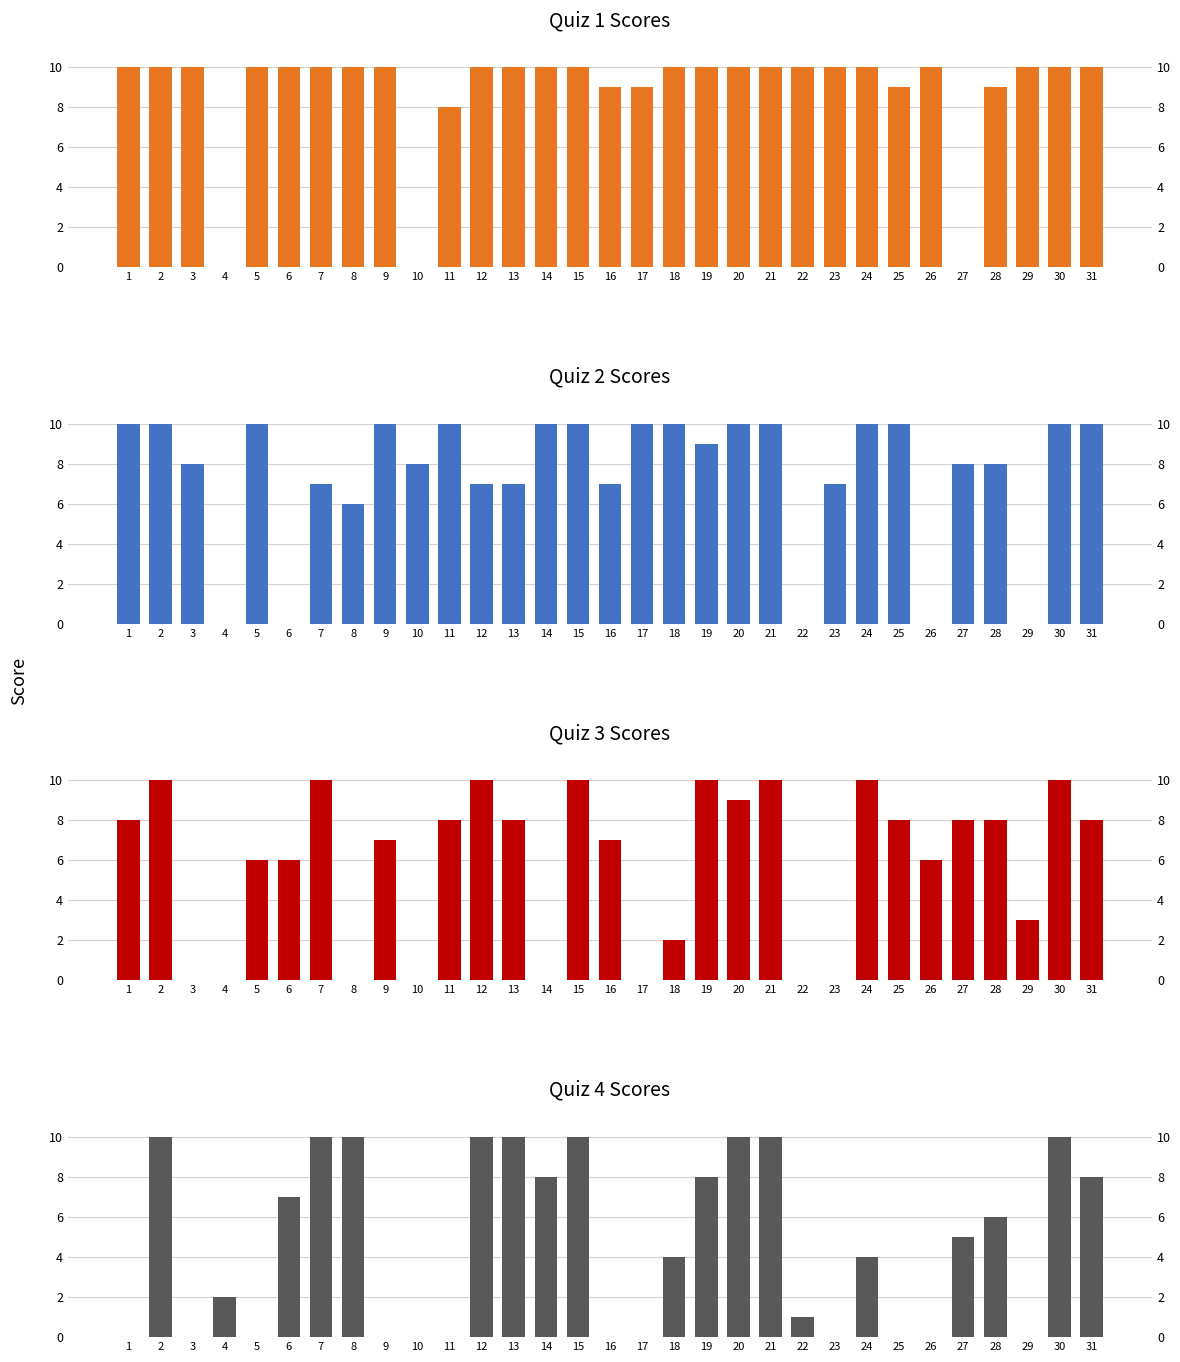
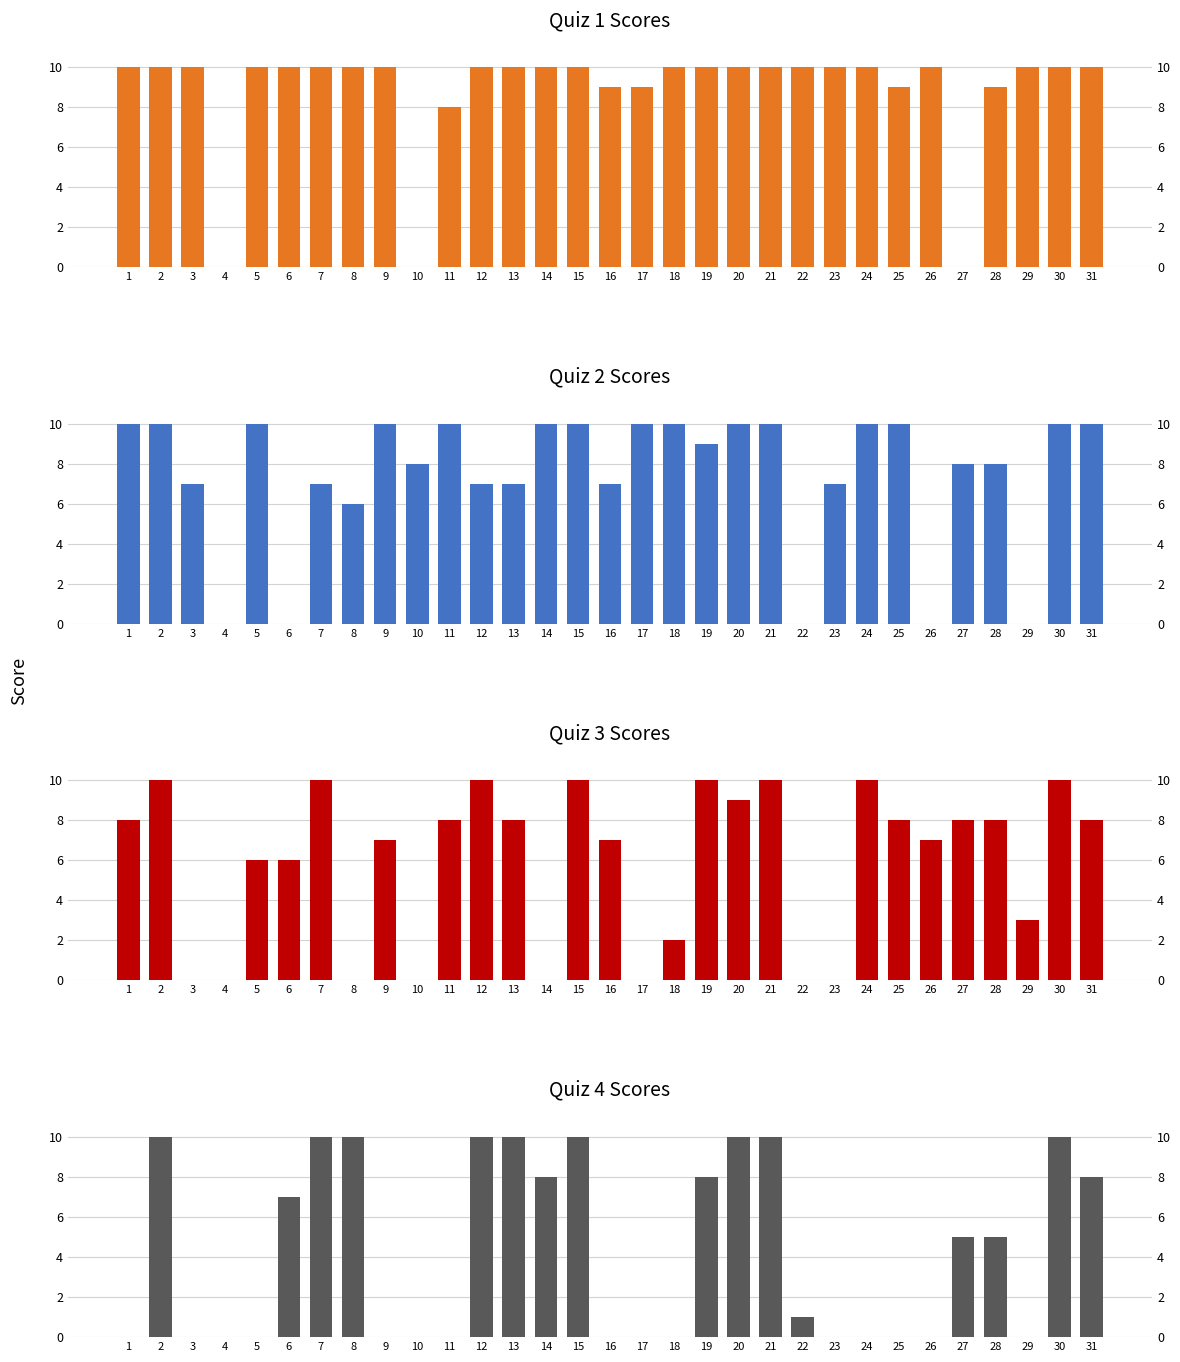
  {
    "Quiz 1 Scores": {
      "1": 10.0,
      "2": 10.0,
      "3": 10.0,
      "4": 0.0,
      "5": 10.0,
      "6": 10.0,
      "7": 10.0,
      "8": 10.0,
      "9": 10.0,
      "10": 0.0,
      "11": 8.0,
      "12": 10.0,
      "13": 10.0,
      "14": 10.0,
      "15": 10.0,
      "16": 9.0,
      "17": 9.0,
      "18": 10.0,
      "19": 10.0,
      "20": 10.0,
      "21": 10.0,
      "22": 10.0,
      "23": 10.0,
      "24": 10.0,
      "25": 9.0,
      "26": 10.0,
      "27": 0.0,
      "28": 9.0,
      "29": 10.0,
      "30": 10.0,
      "31": 10.0
    },
    "Quiz 2 Scores": {
      "1": 10,
      "2": 10,
-     "3": 8,
+     "3": 7,
      "4": 0,
      "5": 10,
      "6": 0,
      "7": 7,
      "8": 6,
      "9": 10,
      "10": 8,
      "11": 10,
      "12": 7,
      "13": 7,
      "14": 10,
      "15": 10,
      "16": 7,
      "17": 10,
      "18": 10,
      "19": 9,
      "20": 10,
      "21": 10,
      "22": 0,
      "23": 7,
      "24": 10,
      "25": 10,
      "26": 0,
      "27": 8,
      "28": 8,
      "29": 0,
      "30": 10,
      "31": 10
    },
    "Quiz 3 Scores": {
      "1": 8,
      "2": 10,
      "3": 0,
      "4": 0,
      "5": 6,
      "6": 6,
      "7": 10,
      "8": 0,
      "9": 7,
      "10": 0,
      "11": 8,
      "12": 10,
      "13": 8,
      "14": 0,
      "15": 10,
      "16": 7,
      "17": 0,
      "18": 2,
      "19": 10,
      "20": 9,
      "21": 10,
      "22": 0,
      "23": 0,
      "24": 10,
      "25": 8,
-     "26": 6,
+     "26": 7,
      "27": 8,
      "28": 8,
      "29": 3,
      "30": 10,
      "31": 8
    },
    "Quiz 4 Scores": {
      "1": 0,
      "2": 10,
      "3": 0,
-     "4": 2,
+     "4": 0,
      "5": 0,
      "6": 7,
      "7": 10,
      "8": 10,
      "9": 0,
      "10": 0,
      "11": 0,
      "12": 10,
      "13": 10,
      "14": 8,
      "15": 10,
      "16": 0,
      "17": 0,
-     "18": 4,
+     "18": 0,
      "19": 8,
      "20": 10,
      "21": 10,
      "22": 1,
      "23": 0,
-     "24": 4,
+     "24": 0,
      "25": 0,
      "26": 0,
      "27": 5,
-     "28": 6,
+     "28": 5,
      "29": 0,
      "30": 10,
      "31": 8
    }
  }
